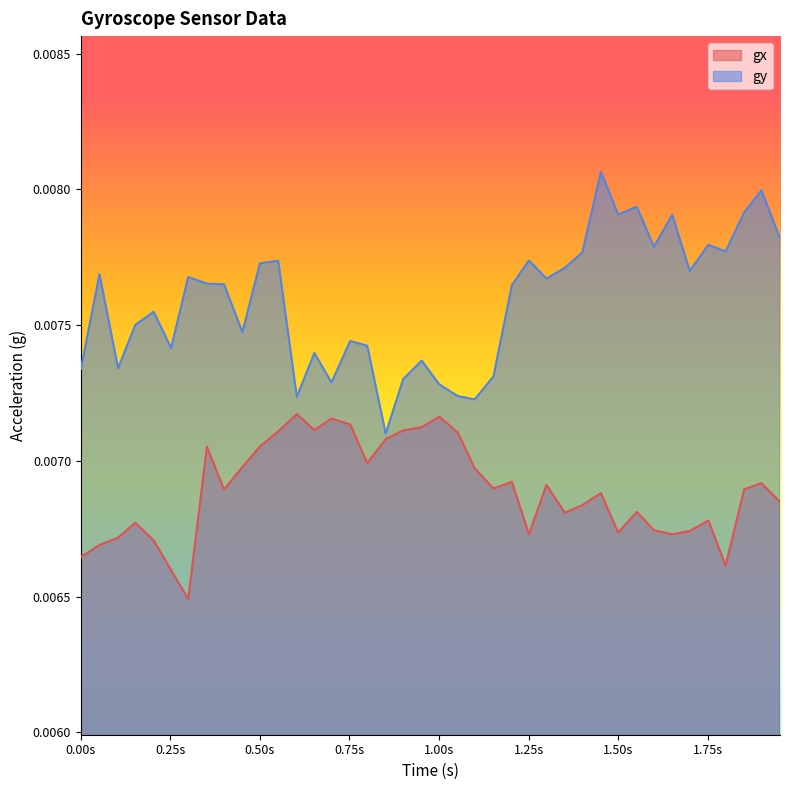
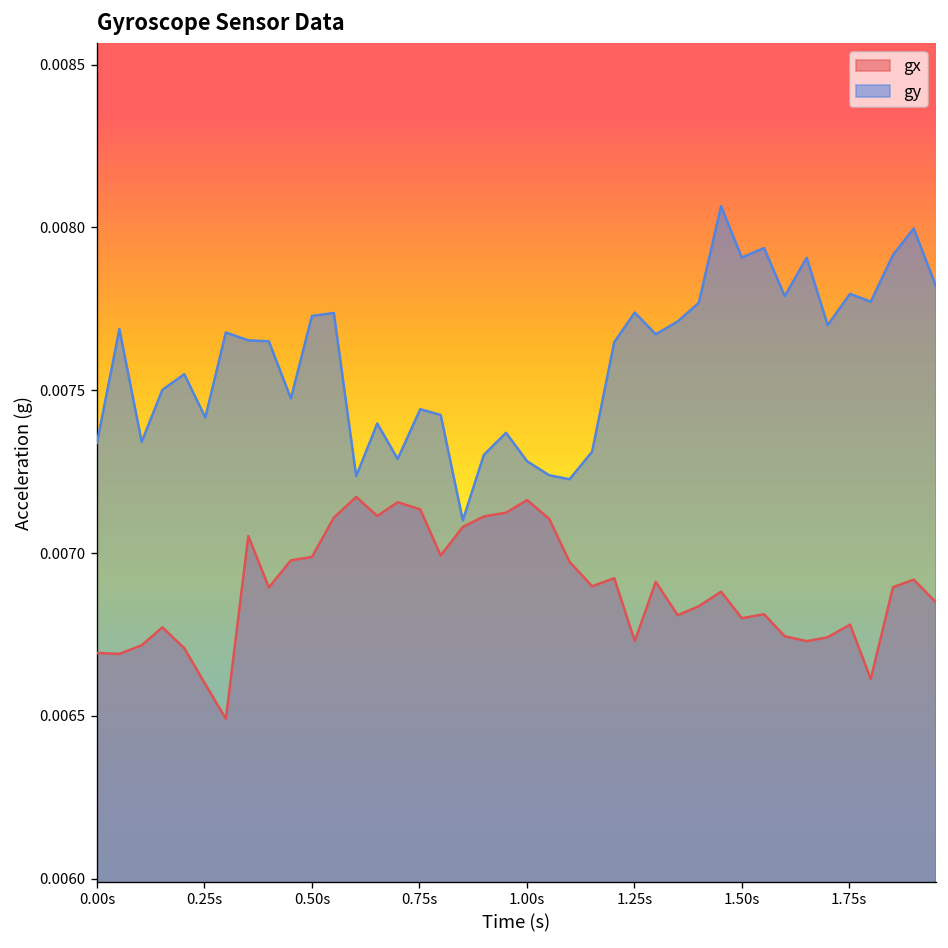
  {
    "gx": {
-     "0.00s": 0.00665,
-     "0.50s": 0.00705,
+     "0.00s": 0.00669,
+     "0.50s": 0.00699,
      "1.00s": 0.00716,
-     "1.50s": 0.00674
+     "1.50s": 0.00680
    },
    "gy": {
      "0.00s": 0.00734,
      "0.50s": 0.00773,
      "1.00s": 0.00728,
      "1.50s": 0.00791
    }
  }
